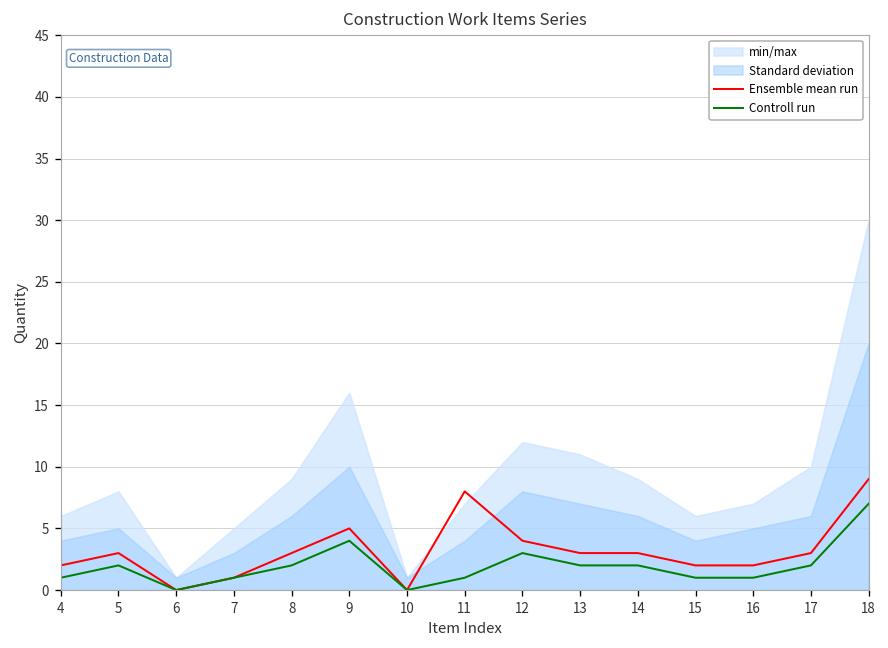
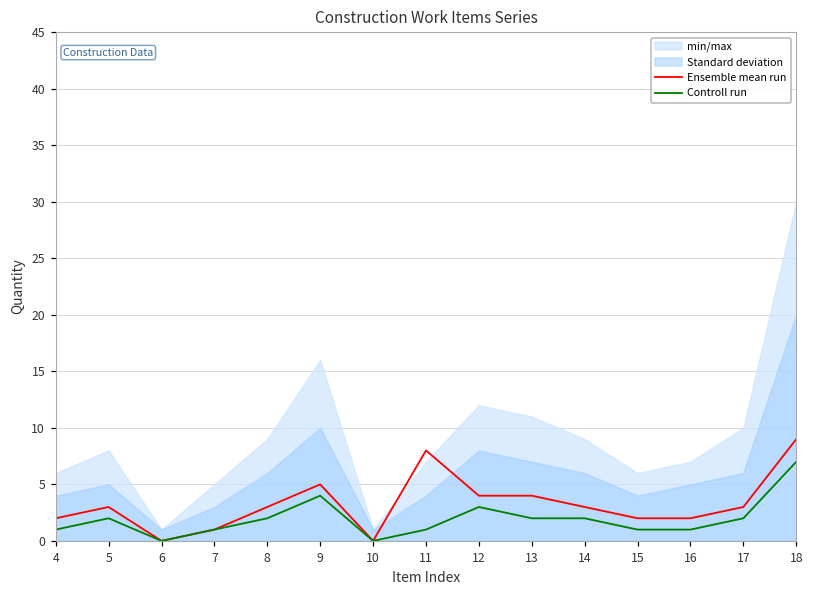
  {
    "Ensemble mean run": {
      "4": 2,
      "5": 3,
      "8": 3,
      "9": 5,
      "11": 8,
      "12": 4,
-     "13": 3,
+     "13": 4,
      "14": 3,
      "15": 2,
      "16": 2,
      "17": 3,
      "18": 9
    },
    "Controll run": {
      "4": 1,
      "5": 2,
      "8": 2,
      "9": 4,
      "11": 1,
      "12": 3,
      "13": 2,
      "14": 2,
      "15": 1,
      "16": 1,
      "17": 2,
      "18": 7
    }
  }
